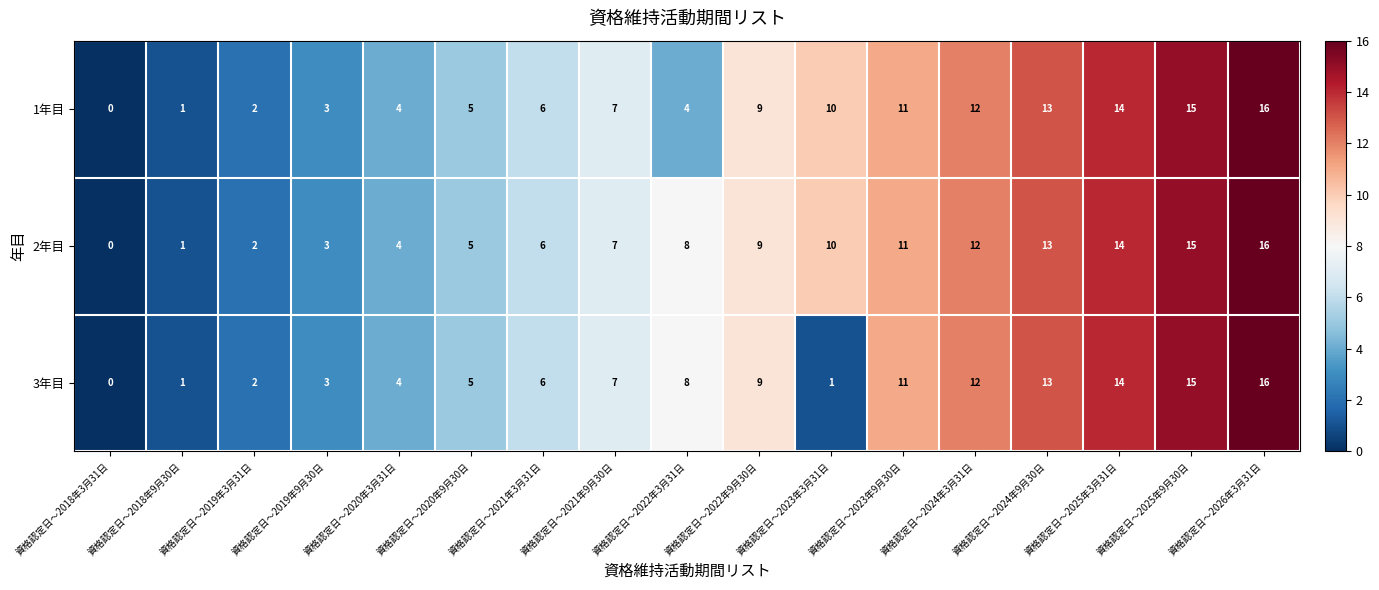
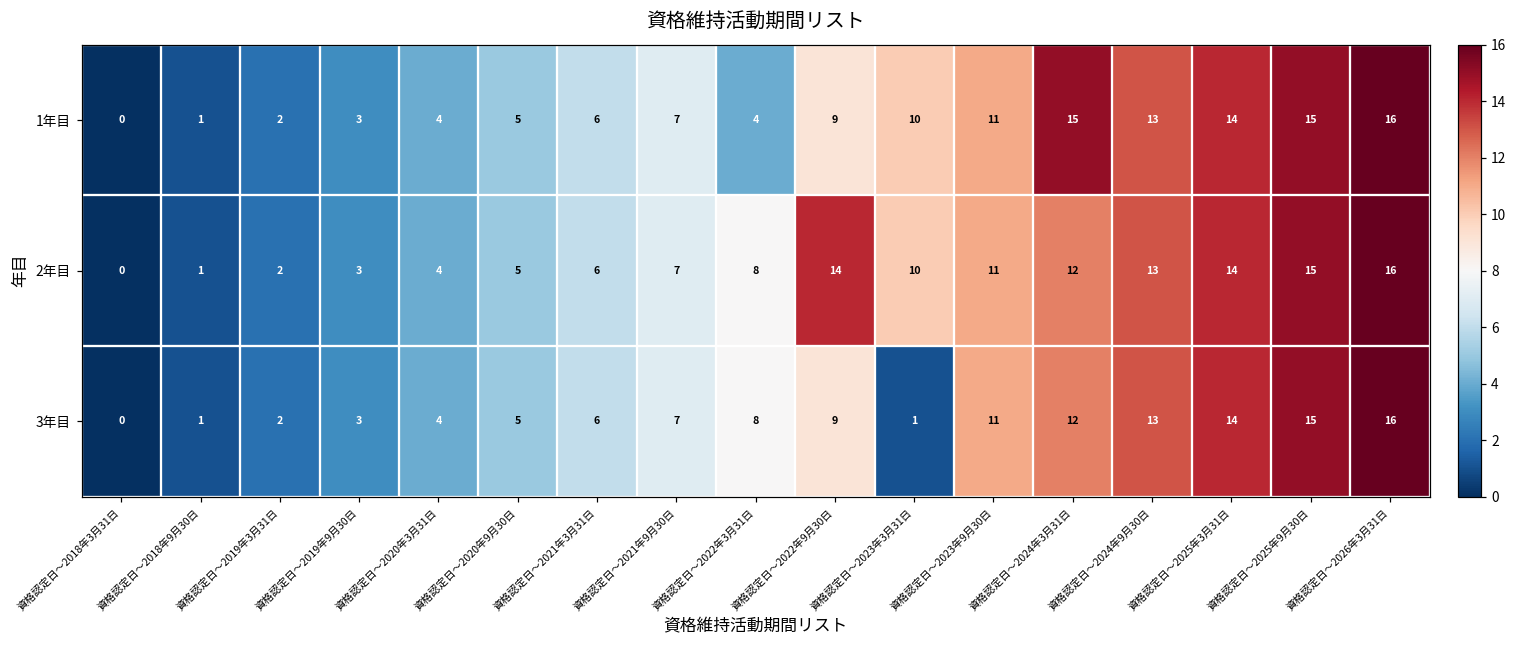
  {
    "1年目": {
      "資格認定日～2018年3月31日": 0,
      "資格認定日～2018年9月30日": 1,
      "資格認定日～2019年3月31日": 2,
      "資格認定日～2019年9月30日": 3,
      "資格認定日～2020年3月31日": 4,
      "資格認定日～2020年9月30日": 5,
      "資格認定日～2021年3月31日": 6,
      "資格認定日～2021年9月30日": 7,
      "資格認定日～2022年3月31日": 4,
      "資格認定日～2022年9月30日": 9,
      "資格認定日～2023年3月31日": 10,
      "資格認定日～2023年9月30日": 11,
-     "資格認定日～2024年3月31日": 12,
+     "資格認定日～2024年3月31日": 15,
      "資格認定日～2024年9月30日": 13,
      "資格認定日～2025年3月31日": 14,
      "資格認定日～2025年9月30日": 15,
      "資格認定日～2026年3月31日": 16
    },
    "2年目": {
      "資格認定日～2018年3月31日": 0,
      "資格認定日～2018年9月30日": 1,
      "資格認定日～2019年3月31日": 2,
      "資格認定日～2019年9月30日": 3,
      "資格認定日～2020年3月31日": 4,
      "資格認定日～2020年9月30日": 5,
      "資格認定日～2021年3月31日": 6,
      "資格認定日～2021年9月30日": 7,
      "資格認定日～2022年3月31日": 8,
-     "資格認定日～2022年9月30日": 9,
+     "資格認定日～2022年9月30日": 14,
      "資格認定日～2023年3月31日": 10,
      "資格認定日～2023年9月30日": 11,
      "資格認定日～2024年3月31日": 12,
      "資格認定日～2024年9月30日": 13,
      "資格認定日～2025年3月31日": 14,
      "資格認定日～2025年9月30日": 15,
      "資格認定日～2026年3月31日": 16
    },
    "3年目": {
      "資格認定日～2018年3月31日": 0,
      "資格認定日～2018年9月30日": 1,
      "資格認定日～2019年3月31日": 2,
      "資格認定日～2019年9月30日": 3,
      "資格認定日～2020年3月31日": 4,
      "資格認定日～2020年9月30日": 5,
      "資格認定日～2021年3月31日": 6,
      "資格認定日～2021年9月30日": 7,
      "資格認定日～2022年3月31日": 8,
      "資格認定日～2022年9月30日": 9,
      "資格認定日～2023年3月31日": 1,
      "資格認定日～2023年9月30日": 11,
      "資格認定日～2024年3月31日": 12,
      "資格認定日～2024年9月30日": 13,
      "資格認定日～2025年3月31日": 14,
      "資格認定日～2025年9月30日": 15,
      "資格認定日～2026年3月31日": 16
    }
  }
